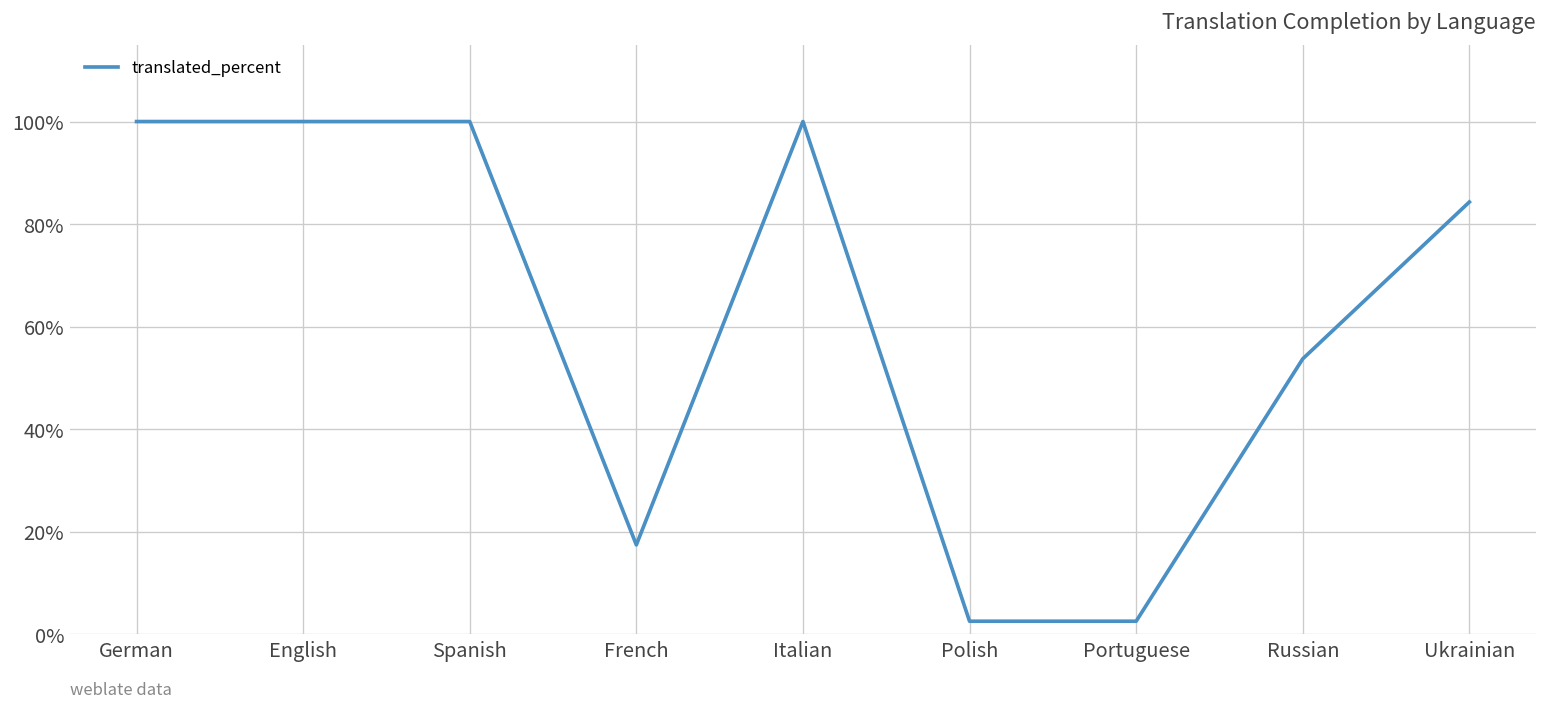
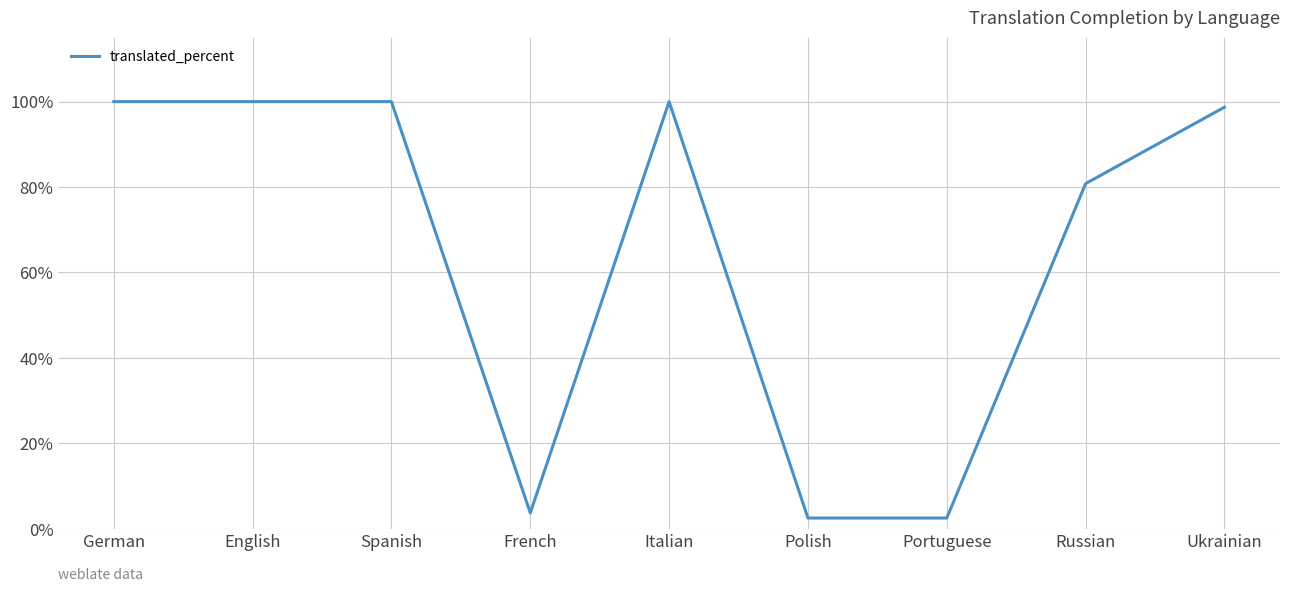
  {
    "German": "100%",
    "English": "100%",
    "Spanish": "100%",
-   "French": "17%",
+   "French": "4%",
    "Italian": "100%",
    "Polish": "3%",
    "Portuguese": "3%",
-   "Russian": "54%",
-   "Ukrainian": "84%"
+   "Russian": "81%",
+   "Ukrainian": "99%"
  }
